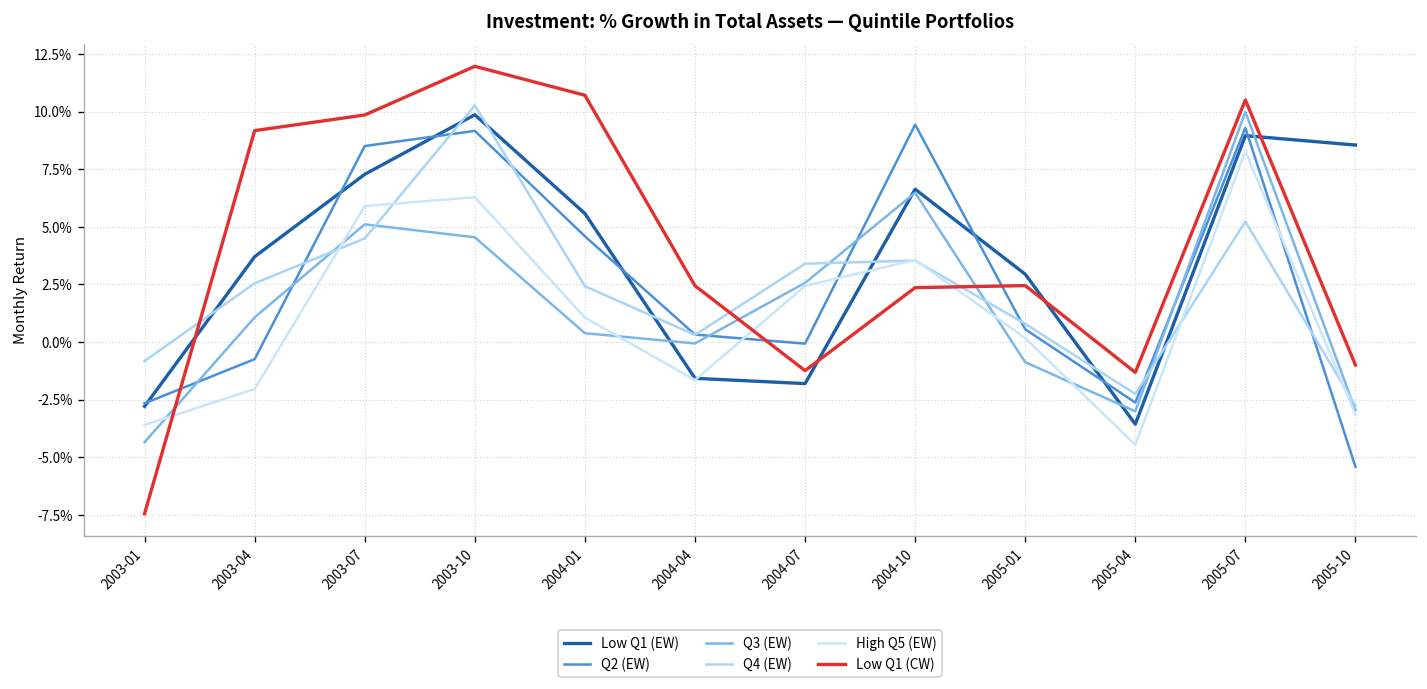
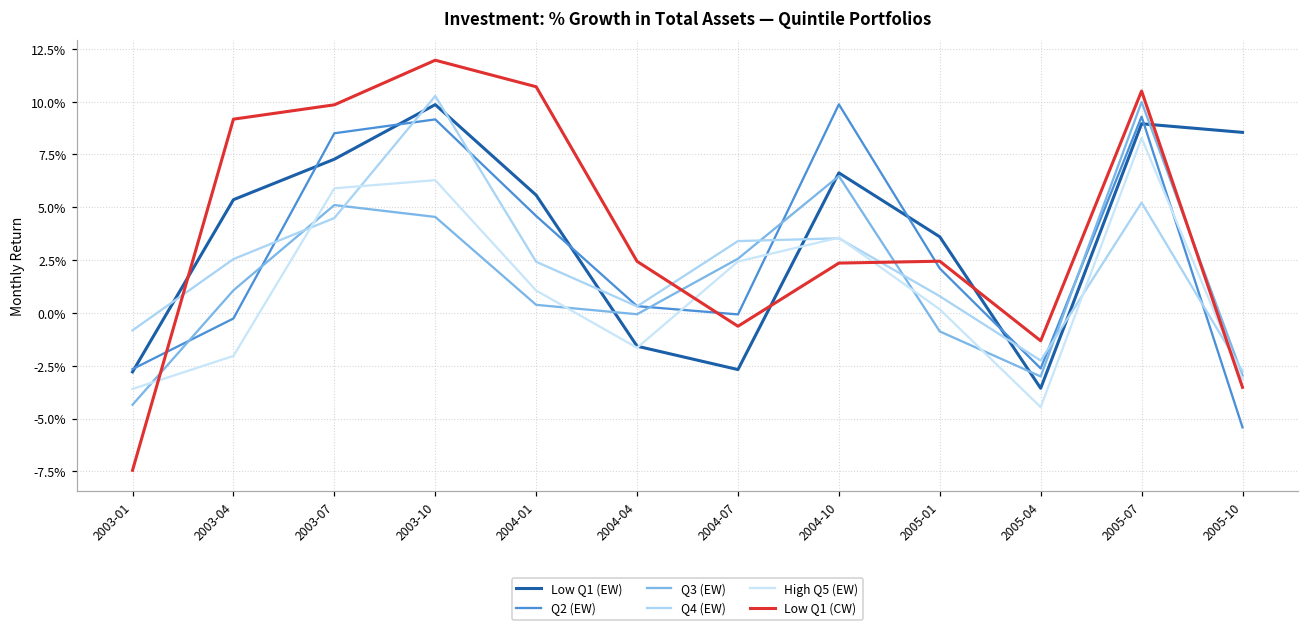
  {
    "Low Q1 (EW)": {
      "2003-01": "-2.8%",
-     "2003-04": "3.7%",
+     "2003-04": "5.4%",
      "2003-07": "7.3%",
      "2003-10": "9.9%",
      "2004-01": "5.6%",
-     "2004-07": "-1.8%",
+     "2004-07": "-2.7%",
      "2004-10": "6.6%",
-     "2005-01": "2.9%",
+     "2005-01": "3.6%",
      "2005-04": "-3.6%",
      "2005-07": "9.0%",
      "2005-10": "8.5%"
    },
    "Q2 (EW)": {
      "2003-01": "-2.7%",
-     "2003-04": "-0.7%",
+     "2003-04": "-0.3%",
      "2003-07": "8.5%",
      "2003-10": "9.2%",
      "2004-01": "4.6%",
      "2004-07": "-0.1%",
-     "2004-10": "9.4%",
-     "2005-01": "0.6%",
+     "2004-10": "9.9%",
+     "2005-01": "2.1%",
      "2005-04": "-2.6%",
      "2005-07": "9.3%",
      "2005-10": "-5.4%"
    },
    "Low Q1 (CW)": {
      "2003-01": "-7.4%",
      "2003-04": "9.2%",
      "2003-07": "9.9%",
      "2003-10": "12.0%",
      "2004-01": "10.7%",
      "2004-04": "2.4%",
-     "2004-07": "-1.2%",
+     "2004-07": "-0.6%",
      "2004-10": "2.4%",
      "2005-01": "2.4%",
      "2005-04": "-1.3%",
      "2005-07": "10.5%",
-     "2005-10": "-1.0%"
+     "2005-10": "-3.5%"
    }
  }
